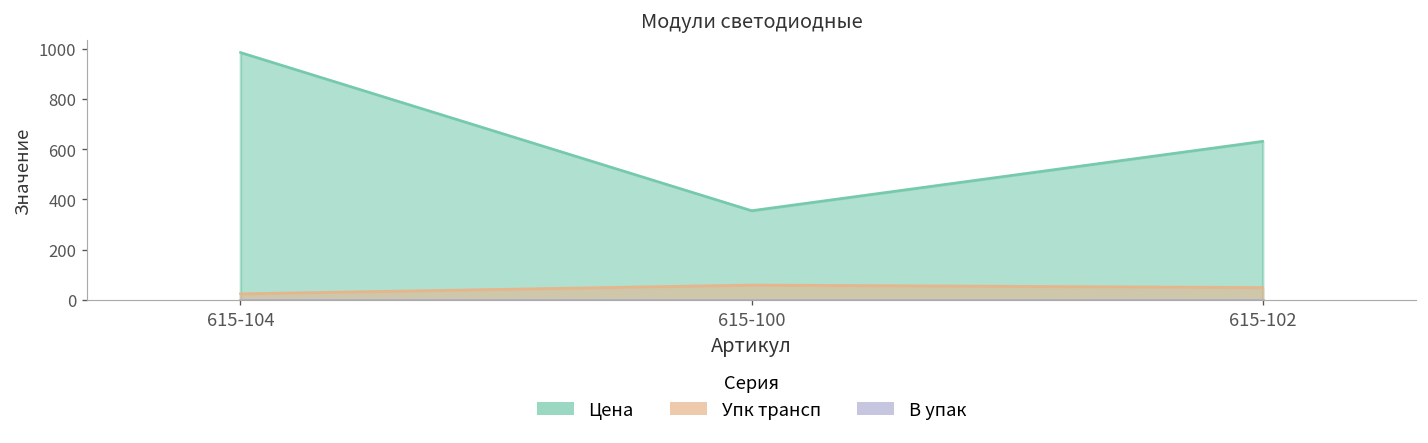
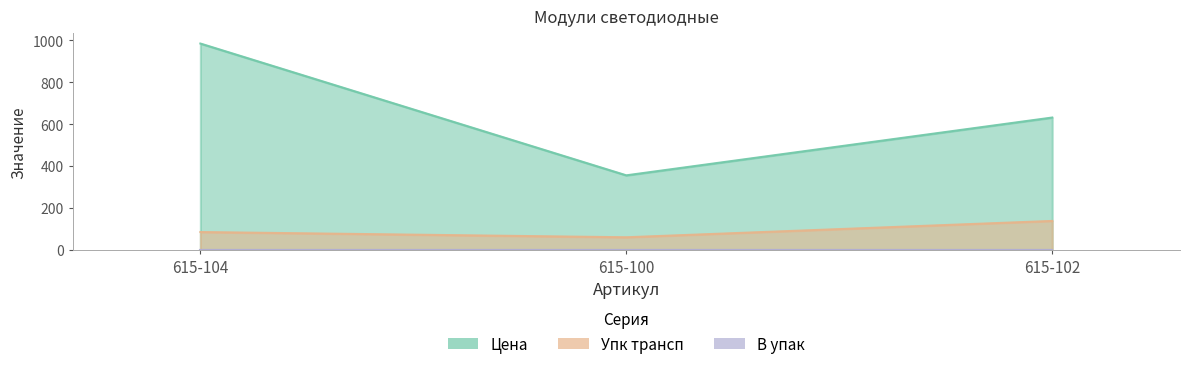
  {
    "Цена": {
      "615-104": 980,
      "615-100": 360,
      "615-102": 630
    },
    "Упк трансп": {
-     "615-104": 30,
+     "615-104": 90,
      "615-100": 60,
-     "615-102": 50
+     "615-102": 140
    },
    "В упак": {
      "615-104": 0,
      "615-100": 0,
      "615-102": 0
    }
  }
